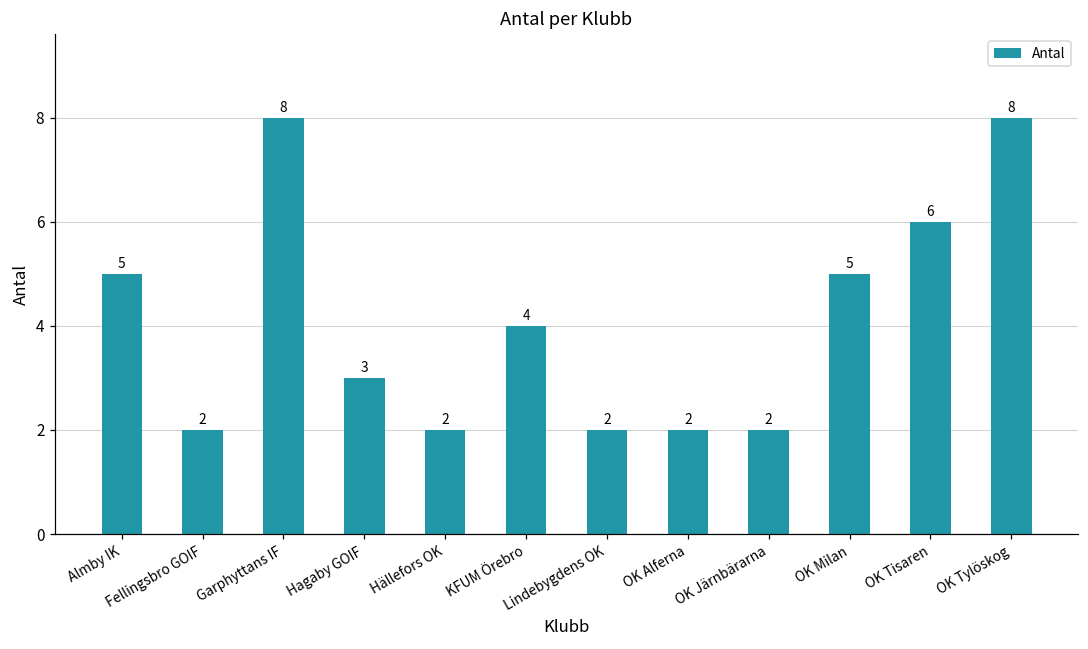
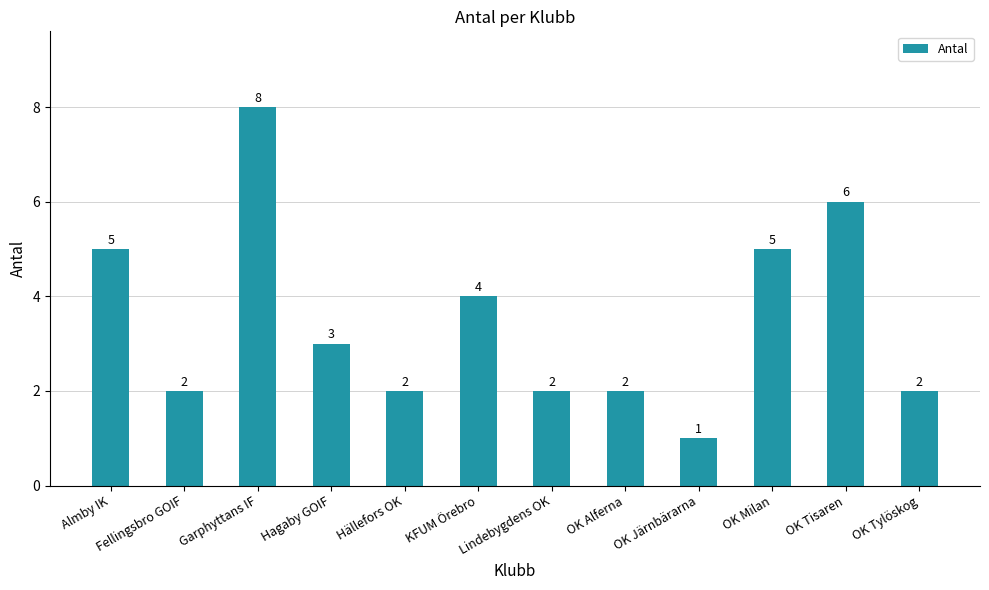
  {
    "Almby IK": 5,
    "Fellingsbro GOIF": 2,
    "Garphyttans IF": 8,
    "Hagaby GOIF": 3,
    "Hällefors OK": 2,
    "KFUM Örebro": 4,
    "Lindebygdens OK": 2,
    "OK Alferna": 2,
-   "OK Järnbärarna": 2,
+   "OK Järnbärarna": 1,
    "OK Milan": 5,
    "OK Tisaren": 6,
-   "OK Tylöskog": 8
+   "OK Tylöskog": 2
  }
